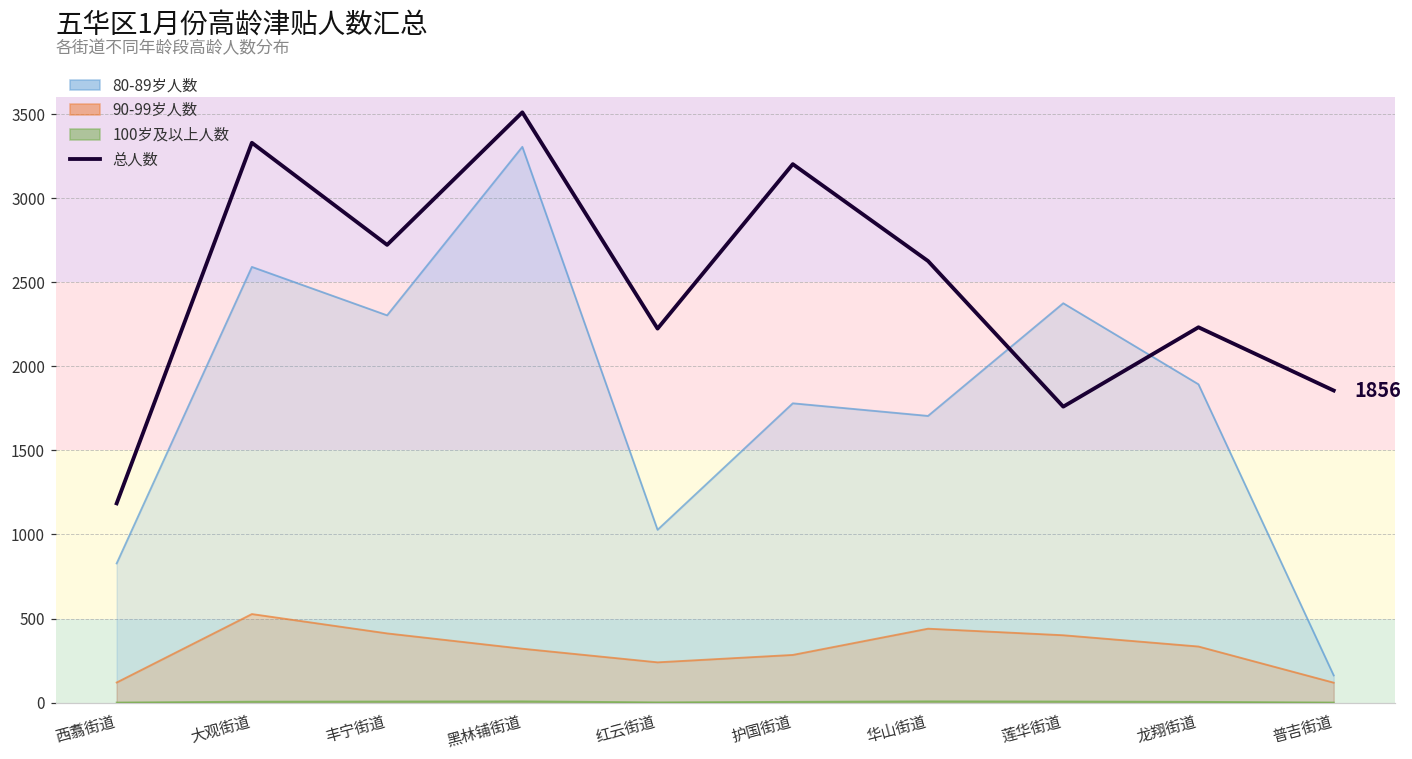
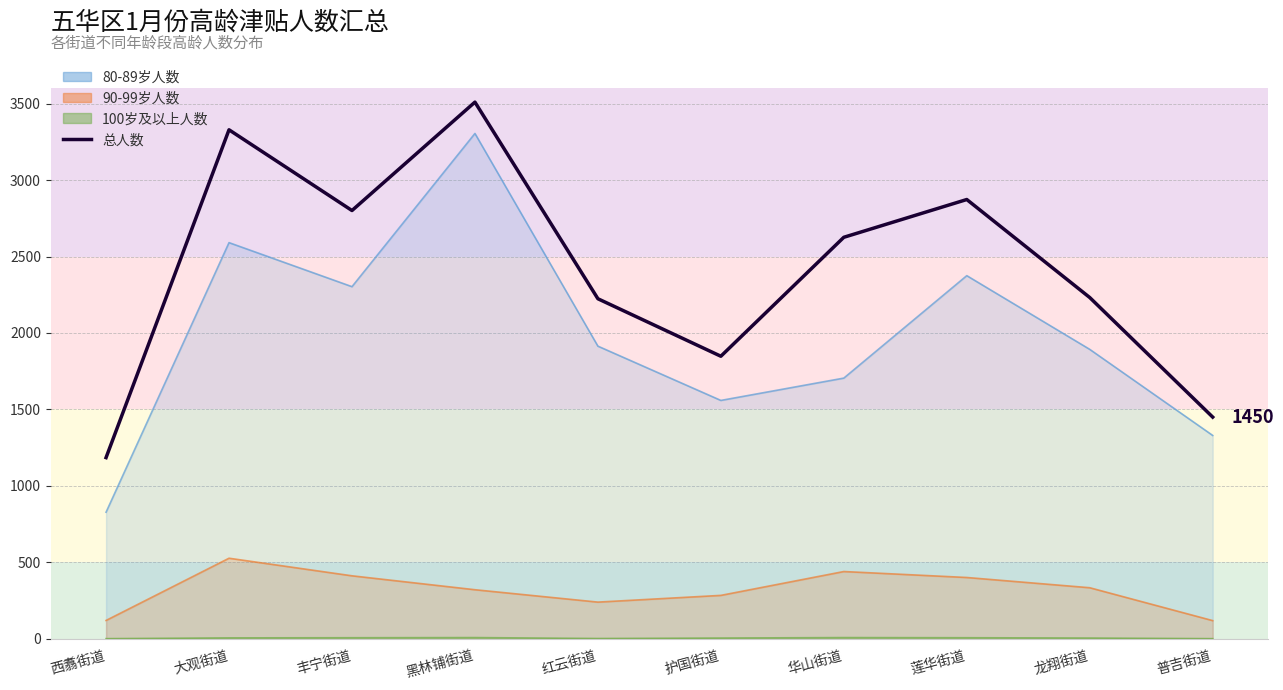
  {
    "80-89岁人数": {
      "西翥街道": 830,
      "大观街道": 2590,
      "丰宁街道": 2300,
      "黑林铺街道": 3310,
-     "红云街道": 1030,
-     "护国街道": 1780,
+     "红云街道": 1910,
+     "护国街道": 1560,
      "华山街道": 1710,
      "莲华街道": 2380,
      "龙翔街道": 1890,
-     "普吉街道": 160
+     "普吉街道": 1330
    },
    "总人数": {
-     "丰宁街道": 2720,
-     "护国街道": 3200,
-     "莲华街道": 1760,
-     "普吉街道": 1856
+     "丰宁街道": 2800,
+     "护国街道": 1850,
+     "莲华街道": 2870,
+     "普吉街道": 1450
    }
  }
